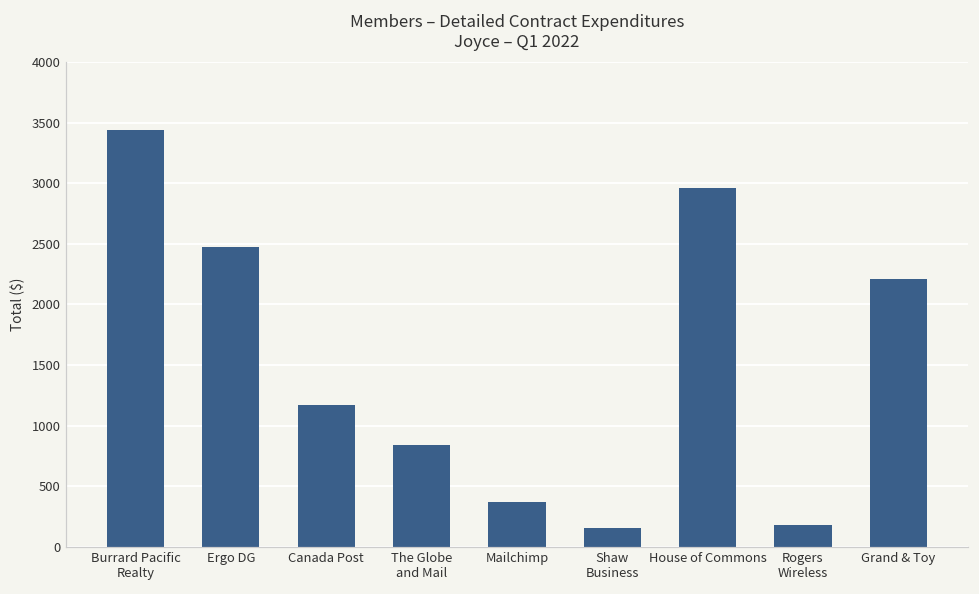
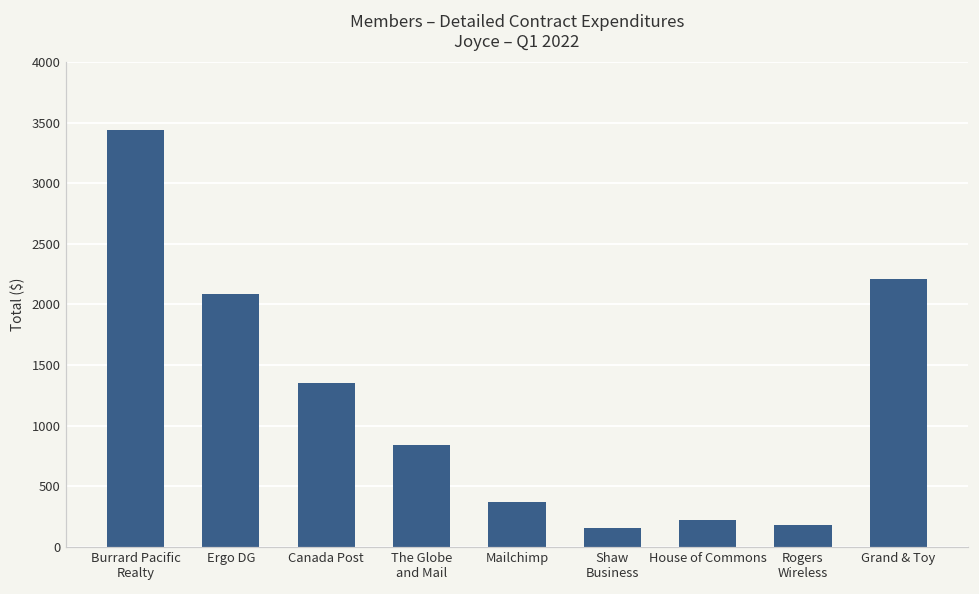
  {
    "Burrard Pacific Realty": 3440,
-   "Ergo DG": 2470,
-   "Canada Post": 1170,
+   "Ergo DG": 2090,
+   "Canada Post": 1350,
    "The Globe and Mail": 840,
    "Mailchimp": 370,
    "Shaw Business": 150,
-   "House of Commons": 2960,
+   "House of Commons": 220,
    "Rogers Wireless": 180,
    "Grand & Toy": 2210
  }
